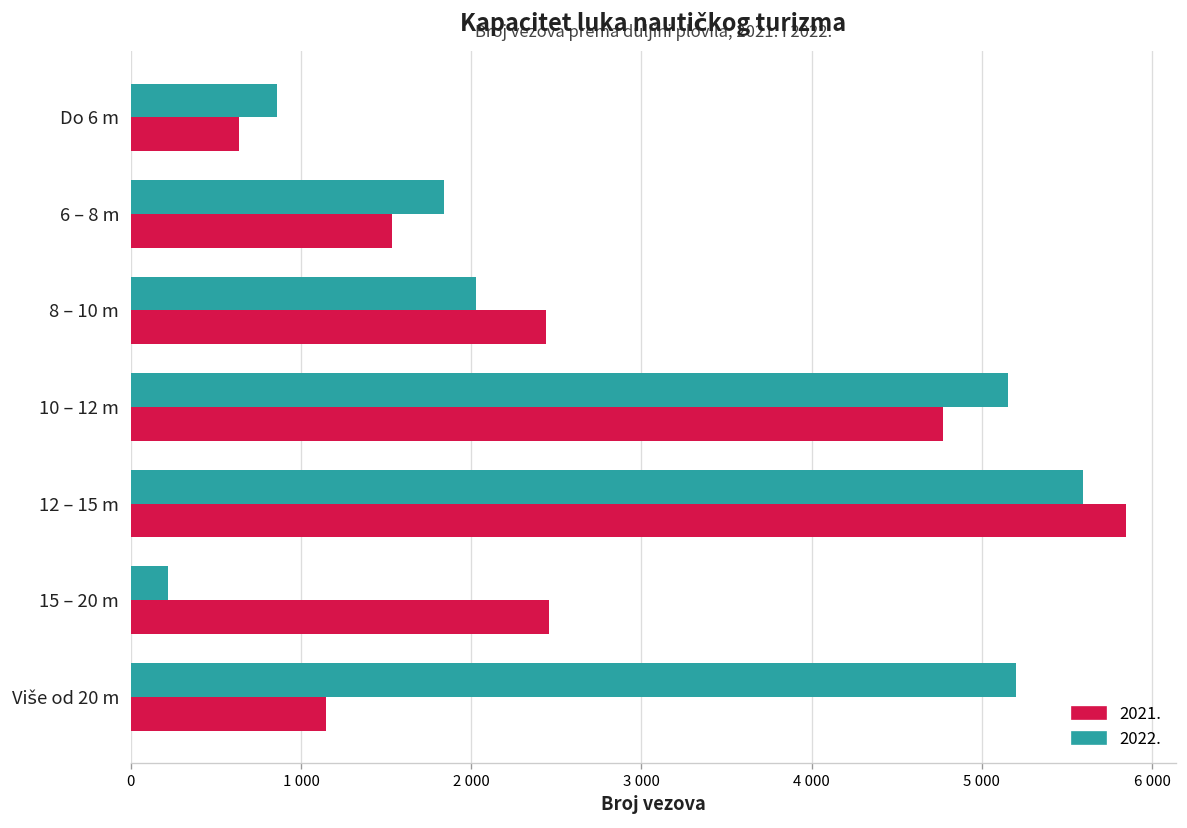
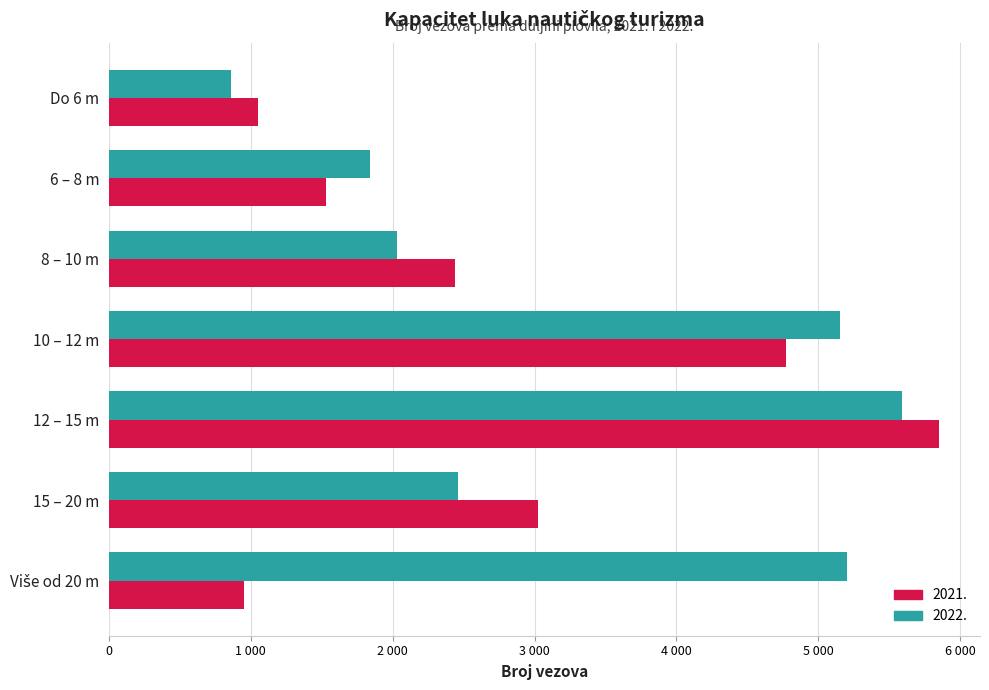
  {
    "2021.": {
-     "Do 6 m": 640,
+     "Do 6 m": 1050,
      "6 – 8 m": 1530,
      "8 – 10 m": 2440,
      "10 – 12 m": 4770,
      "12 – 15 m": 5850,
-     "15 – 20 m": 2460,
-     "Više od 20 m": 1150
+     "15 – 20 m": 3030,
+     "Više od 20 m": 950
    },
    "2022.": {
      "Do 6 m": 860,
      "6 – 8 m": 1840,
      "8 – 10 m": 2030,
      "10 – 12 m": 5160,
      "12 – 15 m": 5590,
-     "15 – 20 m": 220,
+     "15 – 20 m": 2460,
      "Više od 20 m": 5200
    }
  }
